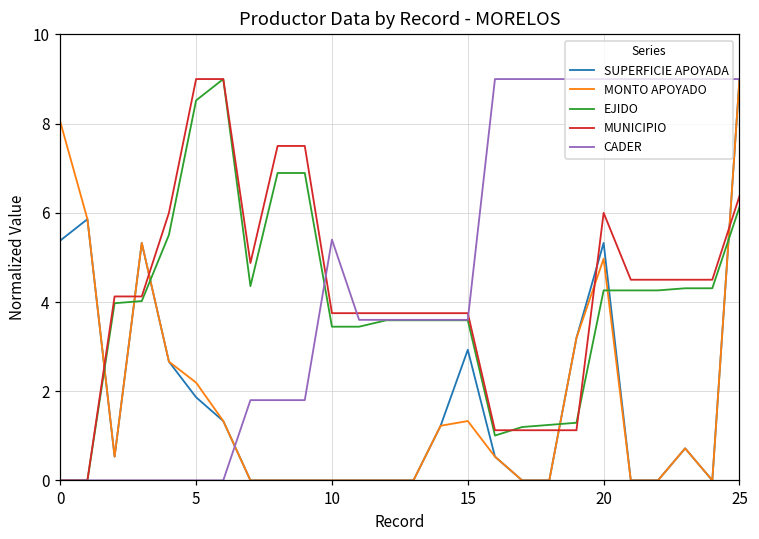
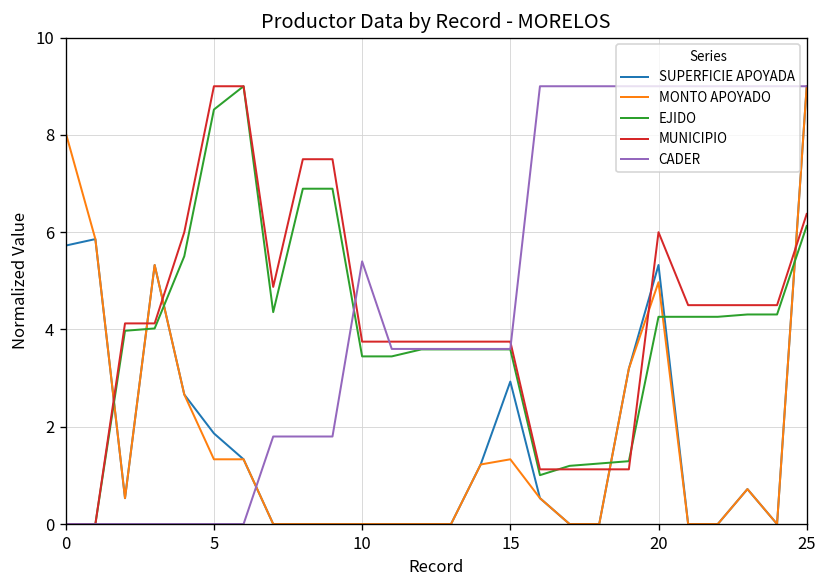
  {
    "SUPERFICIE APOYADA": {
-     "0": 5.4,
+     "0": 5.7,
      "5": 1.9,
      "15": 2.9,
      "20": 5.3
    },
    "MONTO APOYADO": {
      "0": 8.0,
-     "5": 2.2,
+     "5": 1.3,
      "15": 1.3,
      "20": 5.0
    },
    "EJIDO": {
      "5": 8.5,
      "10": 3.4,
      "20": 4.3,
      "25": 6.1
    },
    "MUNICIPIO": {
      "5": 9.0,
      "10": 3.7,
      "15": 3.7,
      "20": 6.0,
      "25": 6.4
    },
    "CADER": {
      "5": 0.0,
      "10": 5.4
    }
  }
